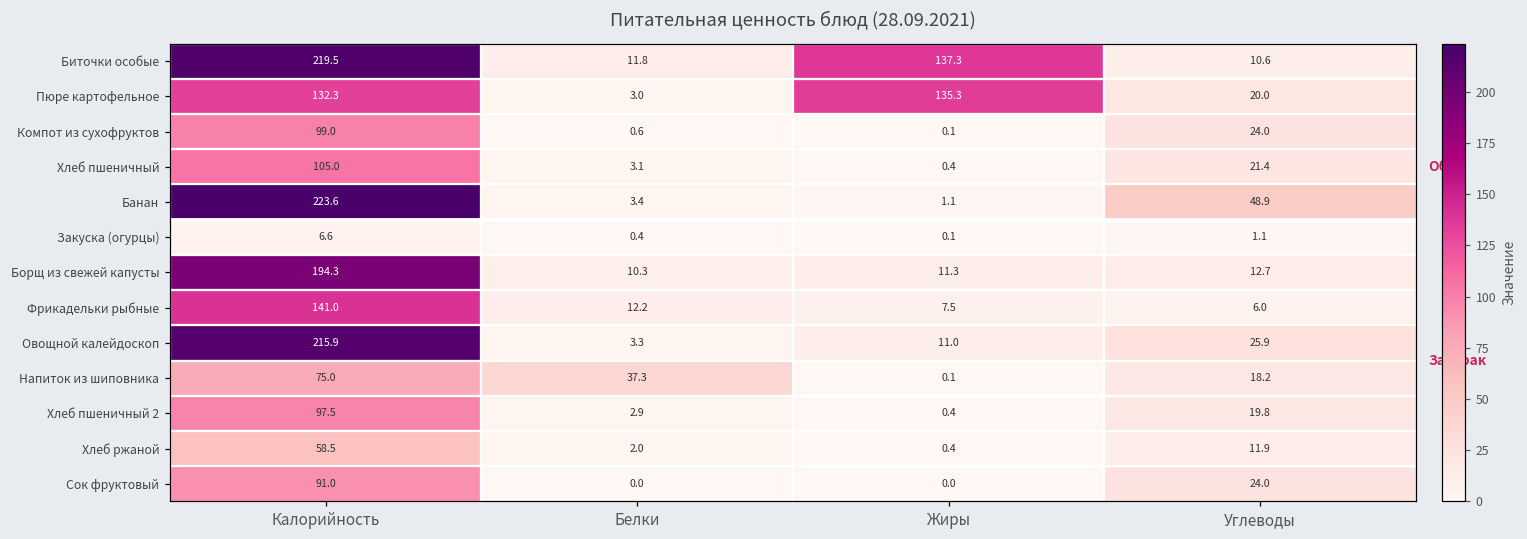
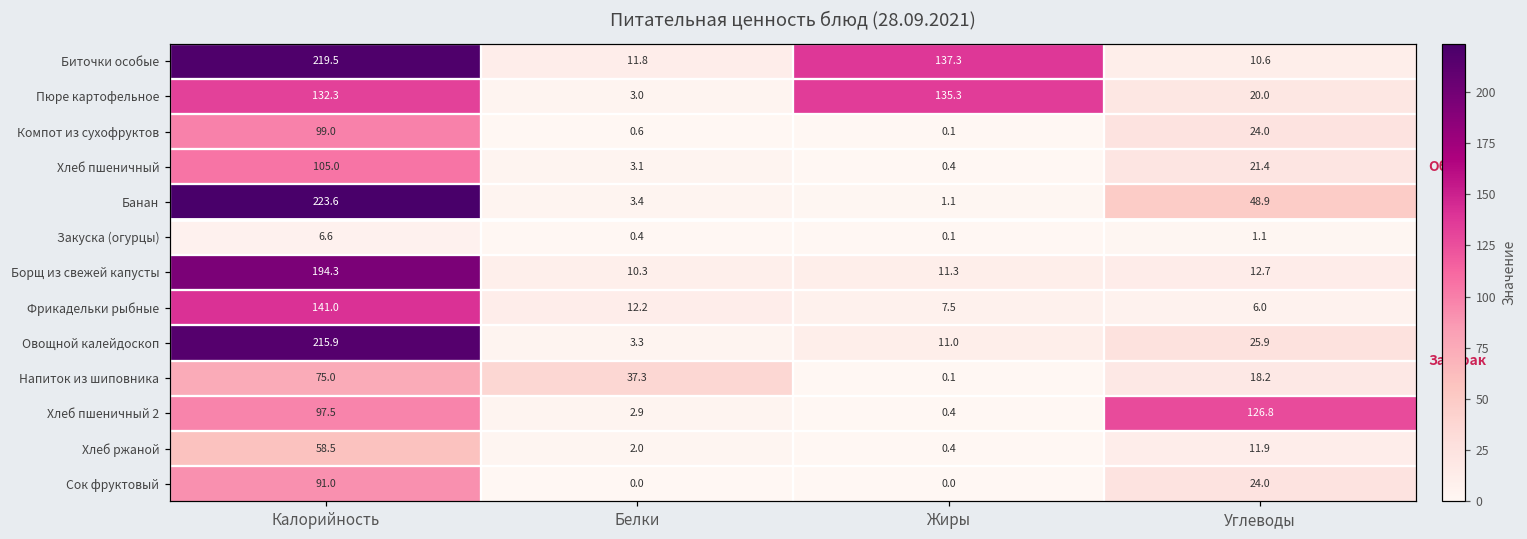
  {
    "Биточки особые": {
      "Калорийность": 219.5,
      "Белки": 11.8,
      "Жиры": 137.3,
      "Углеводы": 10.6
    },
    "Пюре картофельное": {
      "Калорийность": 132.3,
      "Белки": 3.0,
      "Жиры": 135.3,
      "Углеводы": 20.0
    },
    "Компот из сухофруктов": {
      "Калорийность": 99.0,
      "Белки": 0.6,
      "Жиры": 0.1,
      "Углеводы": 24.0
    },
    "Хлеб пшеничный": {
      "Калорийность": 105.0,
      "Белки": 3.1,
      "Жиры": 0.4,
      "Углеводы": 21.4
    },
    "Банан": {
      "Калорийность": 223.6,
      "Белки": 3.4,
      "Жиры": 1.1,
      "Углеводы": 48.9
    },
    "Закуска (огурцы)": {
      "Калорийность": 6.6,
      "Белки": 0.4,
      "Жиры": 0.1,
      "Углеводы": 1.1
    },
    "Борщ из свежей капусты": {
      "Калорийность": 194.3,
      "Белки": 10.3,
      "Жиры": 11.3,
      "Углеводы": 12.7
    },
    "Фрикадельки рыбные": {
      "Калорийность": 141.0,
      "Белки": 12.2,
      "Жиры": 7.5,
      "Углеводы": 6.0
    },
    "Овощной калейдоскоп": {
      "Калорийность": 215.9,
      "Белки": 3.3,
      "Жиры": 11.0,
      "Углеводы": 25.9
    },
    "Напиток из шиповника": {
      "Калорийность": 75.0,
      "Белки": 37.3,
      "Жиры": 0.1,
      "Углеводы": 18.2
    },
    "Хлеб пшеничный 2": {
      "Калорийность": 97.5,
      "Белки": 2.9,
      "Жиры": 0.4,
-     "Углеводы": 19.8
+     "Углеводы": 126.8
    },
    "Хлеб ржаной": {
      "Калорийность": 58.5,
      "Белки": 2.0,
      "Жиры": 0.4,
      "Углеводы": 11.9
    },
    "Сок фруктовый": {
      "Калорийность": 91.0,
      "Белки": 0.0,
      "Жиры": 0.0,
      "Углеводы": 24.0
    }
  }
